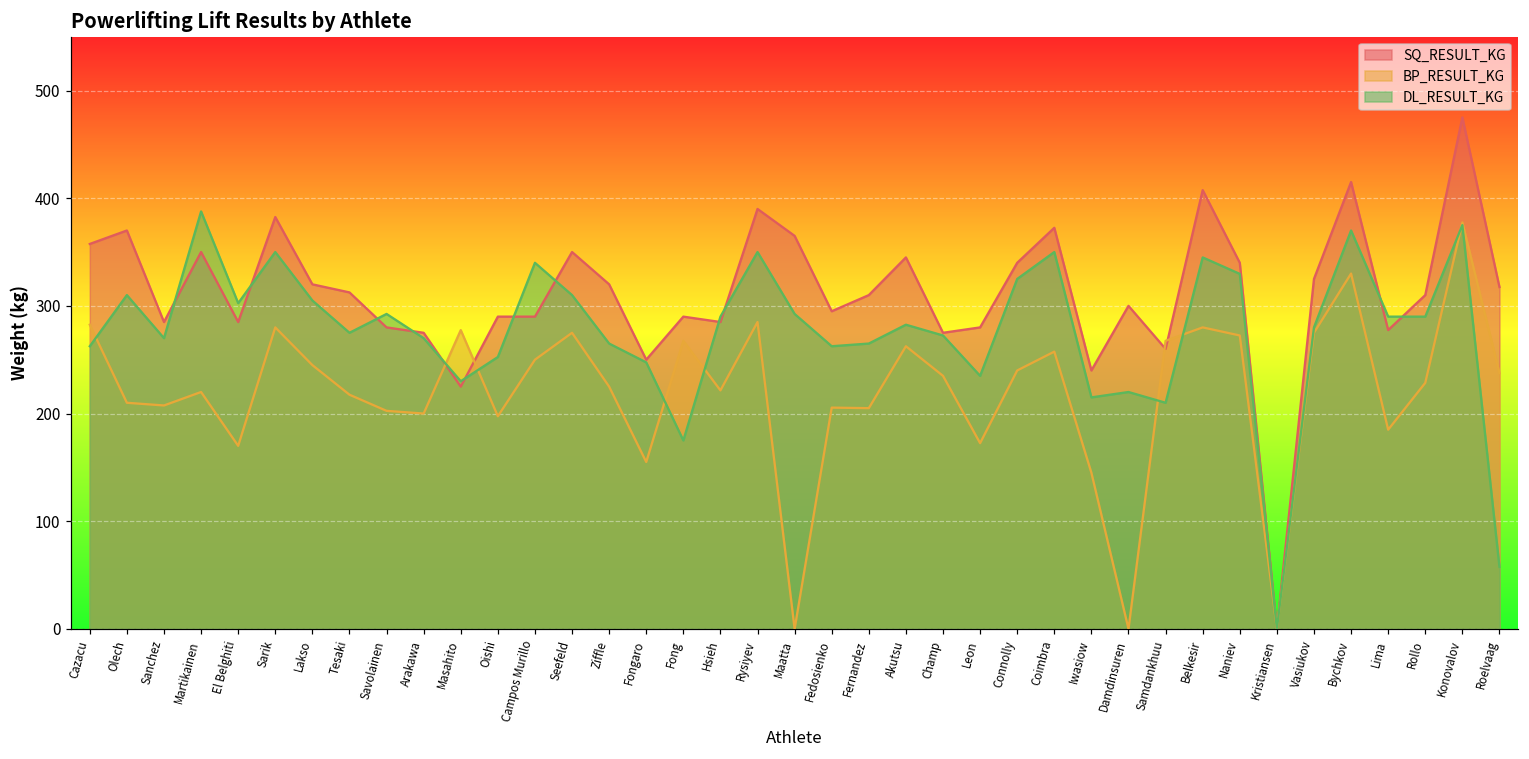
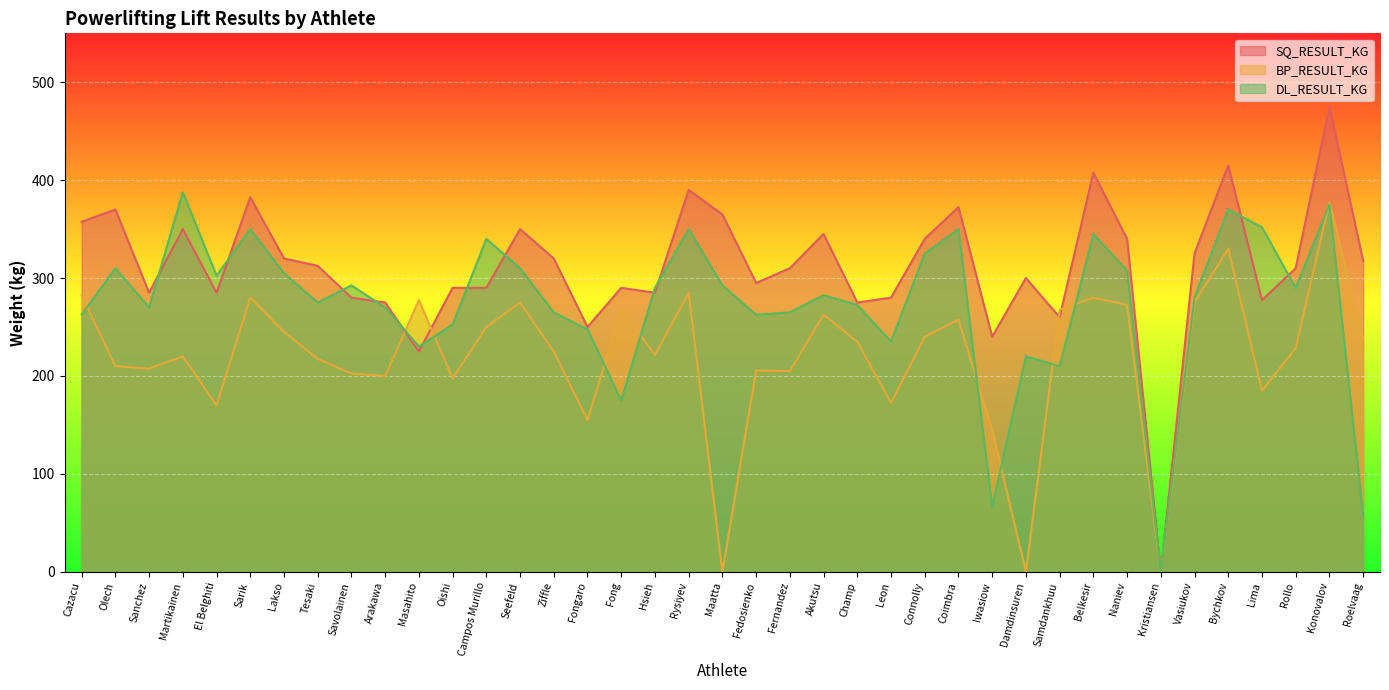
  {
    "SQ_RESULT_KG": {
      "Cazacu": 360,
      "Olech": 370,
      "Sanchez": 290,
      "Martikainen": 350,
      "El Belghiti": 290,
      "Sarik": 380,
      "Lakso": 320,
      "Tesaki": 310,
      "Savolainen": 280,
      "Arakawa": 280,
      "Masahito": 230,
      "Oishi": 290,
      "Campos Murillo": 290,
      "Seefeld": 350,
      "Ziffle": 320,
      "Fong": 290,
      "Hsieh": 290,
      "Rysiyev": 390,
      "Maatta": 370,
      "Fedosienko": 300,
      "Fernandez": 310,
      "Akutsu": 350,
      "Leon": 280,
      "Connolly": 340,
      "Coimbra": 370,
      "Iwasiow": 240,
      "Damdinsuren": 300,
      "Samdankhuu": 260,
      "Belkesir": 410,
      "Naniev": 340,
      "Vasiukov": 330,
      "Bychkov": 420,
      "Lima": 280,
      "Rollo": 310,
      "Konovalov": 480,
      "Roelvaag": 320
    },
    "BP_RESULT_KG": {
      "Cazacu": 280,
      "Olech": 210,
      "Sanchez": 210,
      "Martikainen": 220,
      "El Belghiti": 170,
      "Sarik": 280,
      "Lakso": 250,
      "Tesaki": 220,
      "Savolainen": 200,
      "Arakawa": 200,
      "Masahito": 280,
      "Oishi": 200,
      "Campos Murillo": 250,
      "Seefeld": 280,
      "Ziffle": 230,
      "Fongaro": 160,
      "Fong": 270,
      "Hsieh": 220,
      "Rysiyev": 290,
      "Maatta": 0,
      "Fedosienko": 210,
      "Fernandez": 210,
      "Akutsu": 260,
      "Champ": 240,
      "Leon": 170,
      "Connolly": 240,
      "Coimbra": 260,
      "Iwasiow": 150,
      "Damdinsuren": 0,
      "Samdankhuu": 270,
      "Belkesir": 280,
      "Naniev": 270,
      "Vasiukov": 280,
      "Bychkov": 330,
      "Lima": 190,
      "Rollo": 230,
      "Roelvaag": 240
    },
    "DL_RESULT_KG": {
      "Cazacu": 260,
      "Olech": 310,
      "Sanchez": 270,
      "Martikainen": 390,
      "El Belghiti": 300,
      "Sarik": 350,
      "Lakso": 310,
      "Tesaki": 280,
      "Savolainen": 290,
      "Arakawa": 270,
      "Masahito": 230,
      "Oishi": 250,
      "Campos Murillo": 340,
      "Seefeld": 310,
      "Ziffle": 270,
      "Fong": 180,
      "Hsieh": 290,
      "Rysiyev": 350,
      "Maatta": 290,
      "Fedosienko": 260,
      "Fernandez": 270,
      "Akutsu": 280,
      "Leon": 240,
      "Connolly": 330,
      "Coimbra": 350,
-     "Iwasiow": 220,
+     "Iwasiow": 70,
      "Damdinsuren": 220,
      "Samdankhuu": 210,
      "Belkesir": 350,
-     "Naniev": 330,
+     "Naniev": 310,
      "Vasiukov": 280,
      "Bychkov": 370,
-     "Lima": 290,
+     "Lima": 350,
      "Rollo": 290,
      "Roelvaag": 60
    }
  }
